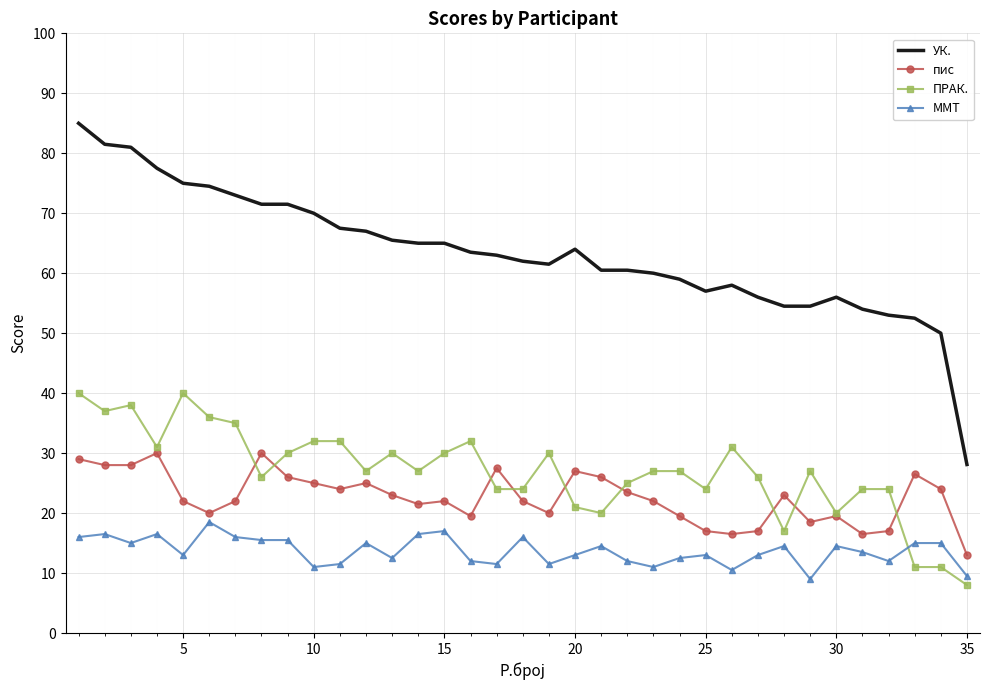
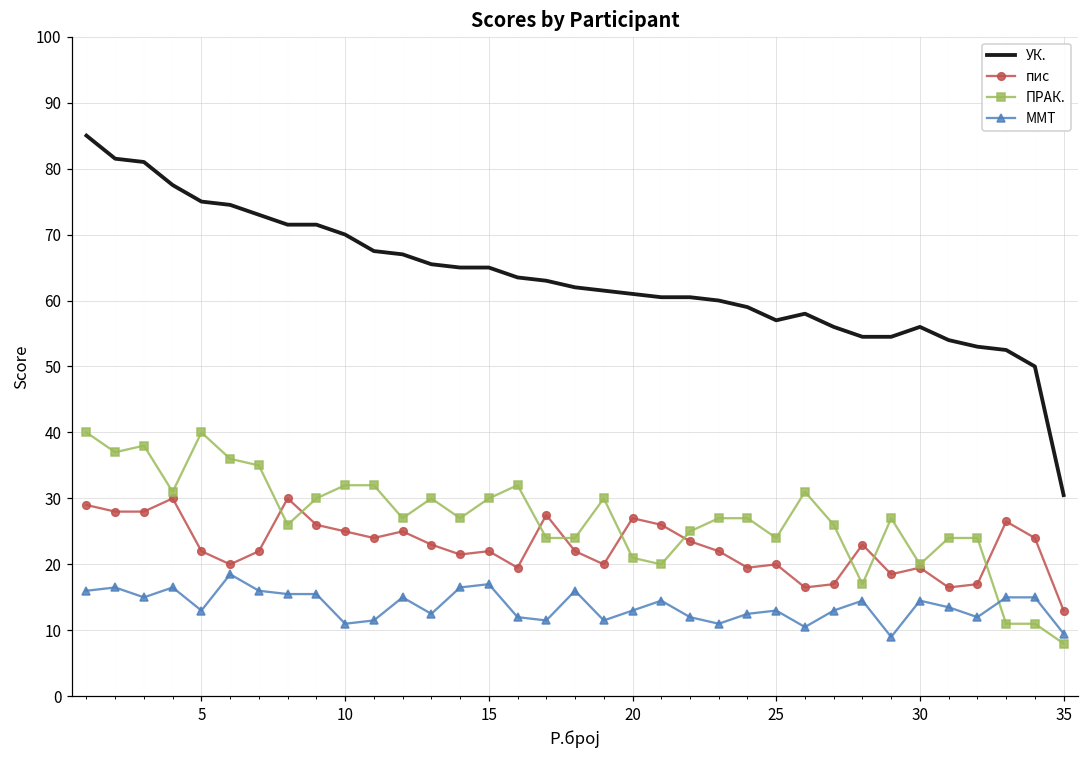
  {
    "УК.": {
      "5": 75,
      "10": 70,
      "15": 65,
-     "20": 64,
+     "20": 61,
      "25": 57,
      "30": 56,
-     "35": 28
+     "35": 31
    },
    "пис": {
      "5": 22,
      "10": 25,
      "15": 22,
      "20": 27,
-     "25": 17,
+     "25": 20,
      "30": 20,
      "35": 13
    },
    "ПРАК.": {
      "5": 40,
      "10": 32,
      "15": 30,
      "20": 21,
      "25": 24,
      "30": 20,
      "35": 8
    },
    "ММТ": {
      "5": 13,
      "10": 11,
      "15": 17,
      "20": 13,
      "25": 13,
      "30": 15,
      "35": 10
    }
  }
